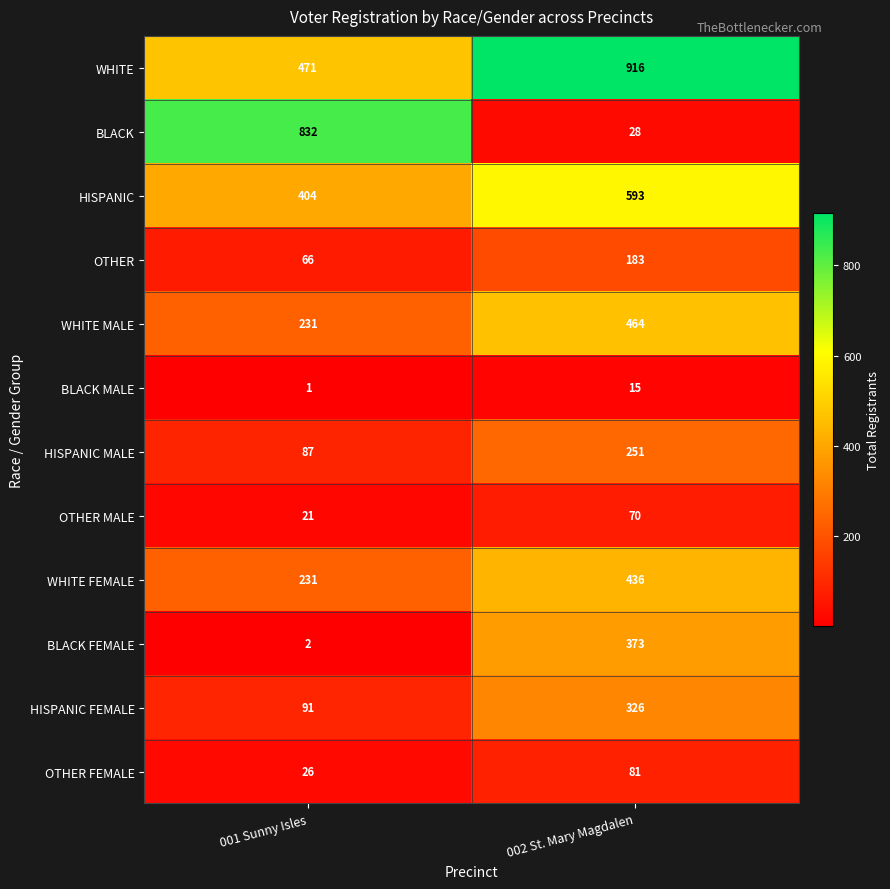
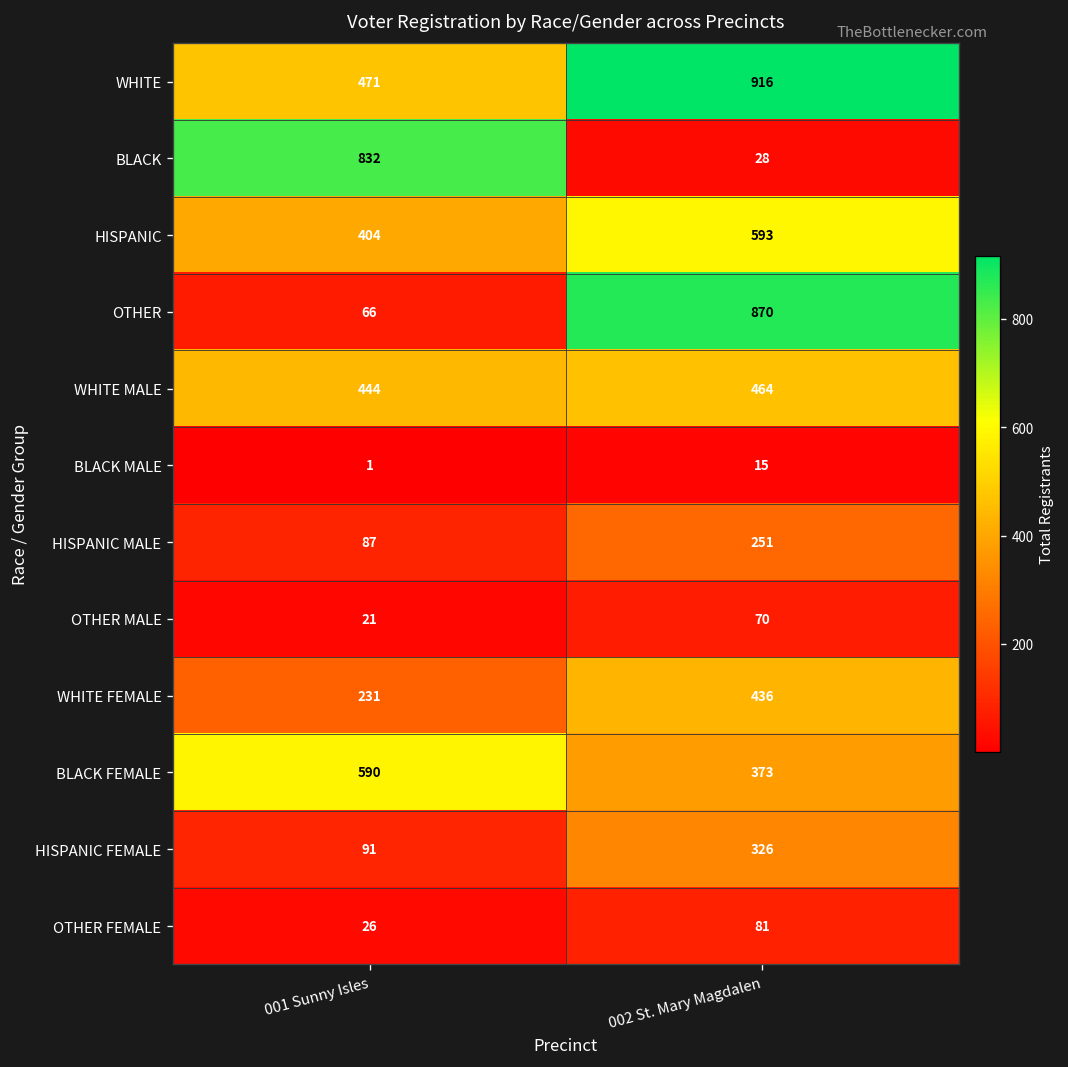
  {
    "WHITE": {
      "001 Sunny Isles": 471,
      "002 St. Mary Magdalen": 916
    },
    "BLACK": {
      "001 Sunny Isles": 832,
      "002 St. Mary Magdalen": 28
    },
    "HISPANIC": {
      "001 Sunny Isles": 404,
      "002 St. Mary Magdalen": 593
    },
    "OTHER": {
      "001 Sunny Isles": 66,
-     "002 St. Mary Magdalen": 183
+     "002 St. Mary Magdalen": 870
    },
    "WHITE MALE": {
-     "001 Sunny Isles": 231,
+     "001 Sunny Isles": 444,
      "002 St. Mary Magdalen": 464
    },
    "BLACK MALE": {
      "001 Sunny Isles": 1,
      "002 St. Mary Magdalen": 15
    },
    "HISPANIC MALE": {
      "001 Sunny Isles": 87,
      "002 St. Mary Magdalen": 251
    },
    "OTHER MALE": {
      "001 Sunny Isles": 21,
      "002 St. Mary Magdalen": 70
    },
    "WHITE FEMALE": {
      "001 Sunny Isles": 231,
      "002 St. Mary Magdalen": 436
    },
    "BLACK FEMALE": {
-     "001 Sunny Isles": 2,
+     "001 Sunny Isles": 590,
      "002 St. Mary Magdalen": 373
    },
    "HISPANIC FEMALE": {
      "001 Sunny Isles": 91,
      "002 St. Mary Magdalen": 326
    },
    "OTHER FEMALE": {
      "001 Sunny Isles": 26,
      "002 St. Mary Magdalen": 81
    }
  }
